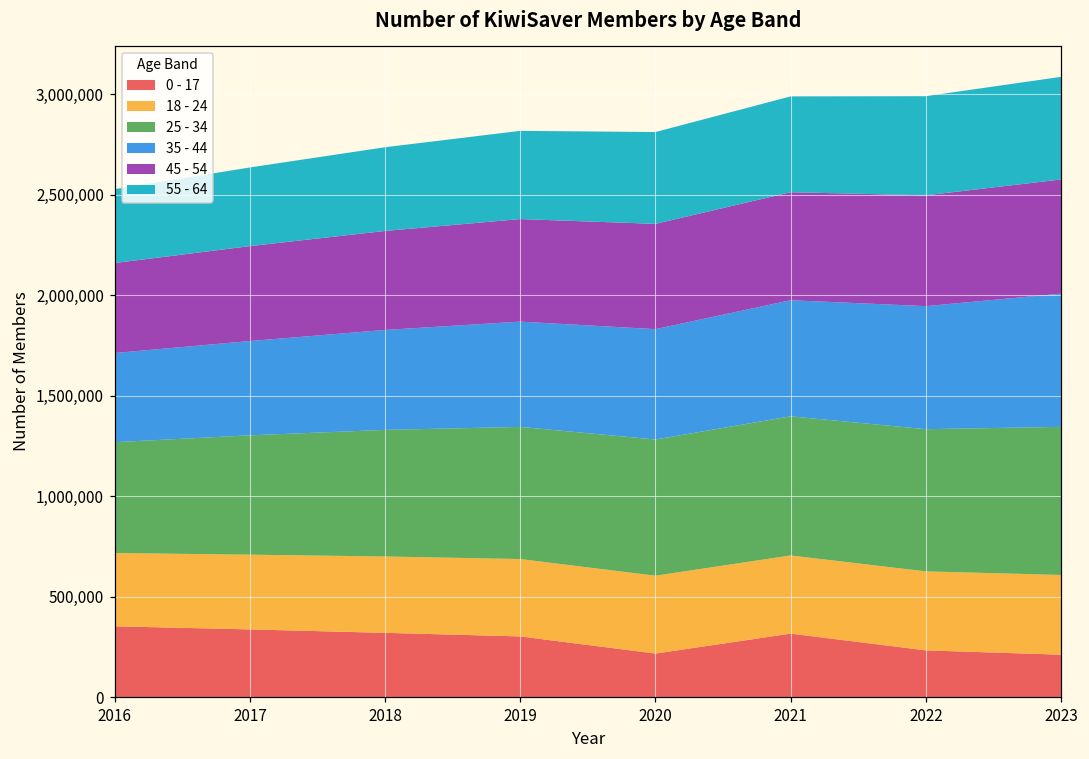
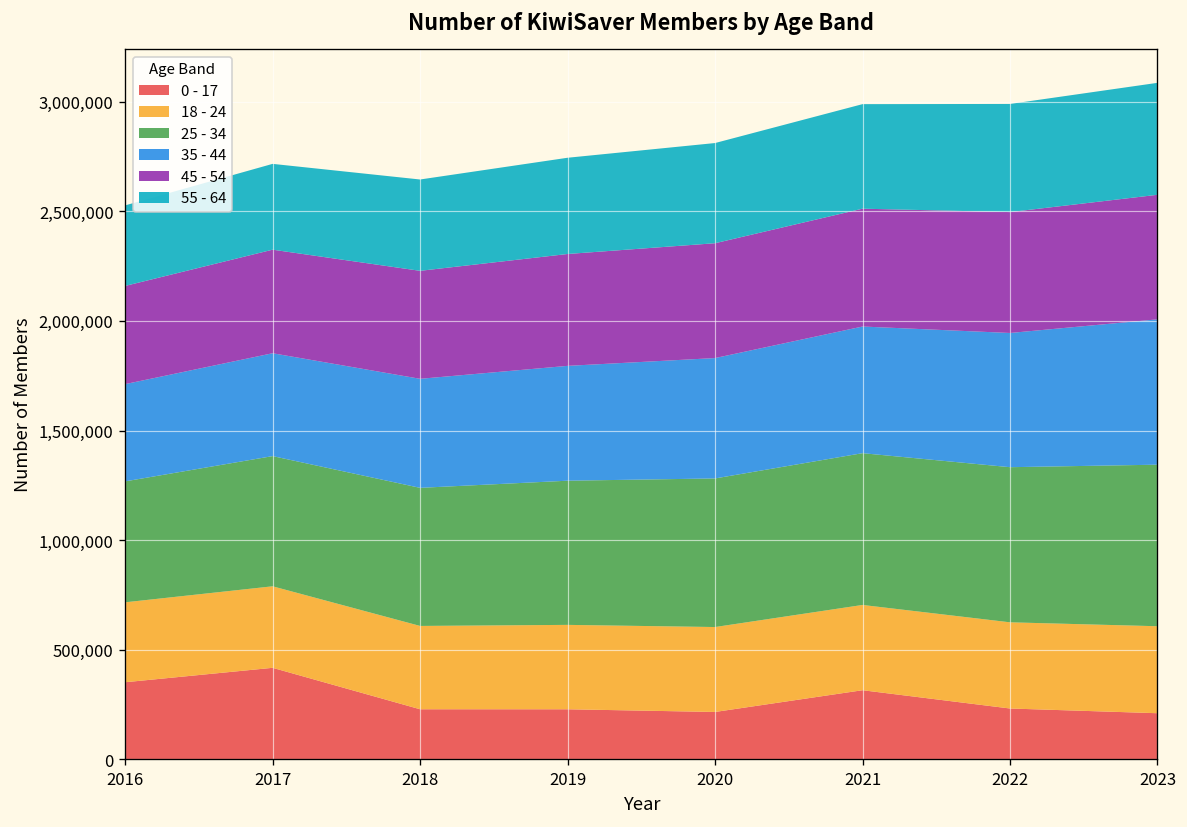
  {
    "0 - 17": {
-     "2017": "340,000",
-     "2018": "320,000",
-     "2019": "300,000",
+     "2017": "420,000",
+     "2018": "230,000",
+     "2019": "230,000",
      "2020": "220,000",
      "2021": "320,000",
      "2022": "230,000",
      "2023": "210,000"
    }
  }
